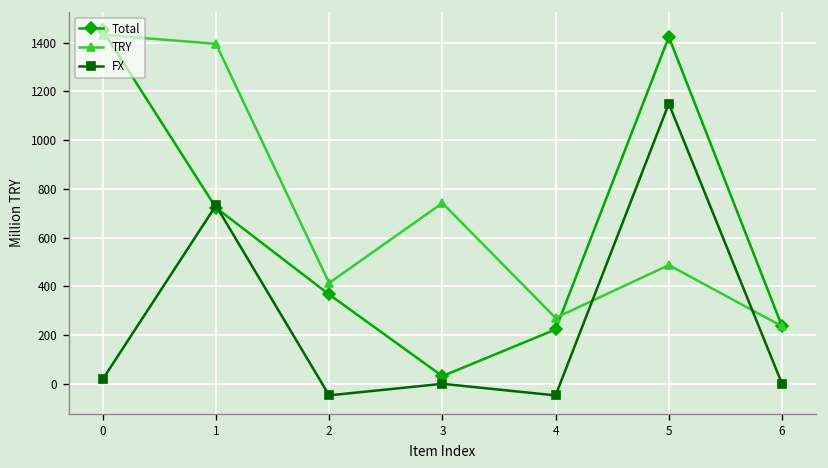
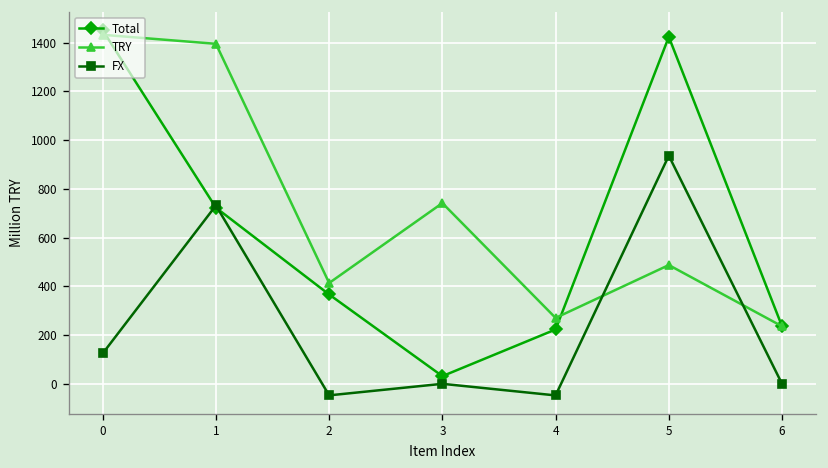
  {
    "Total": {
      "2": 370,
      "3": 30,
      "4": 220,
      "5": 1420
    },
    "TRY": {
      "1": 1400,
      "2": 410,
      "3": 740,
      "4": 270,
      "5": 490
    },
    "FX": {
-     "0": 20,
+     "0": 120,
      "2": -50,
      "3": 0,
      "4": -50,
-     "5": 1150,
+     "5": 940,
      "6": 0
    }
  }
